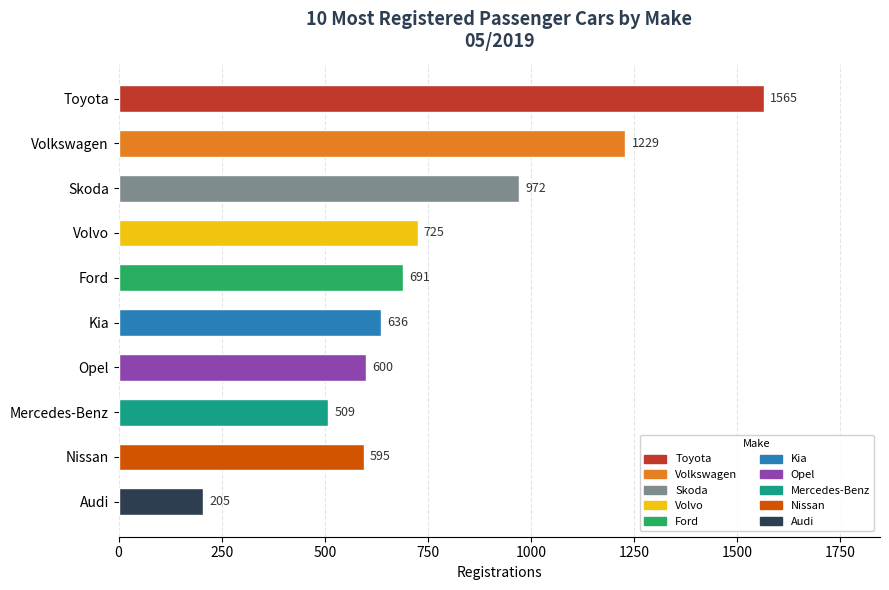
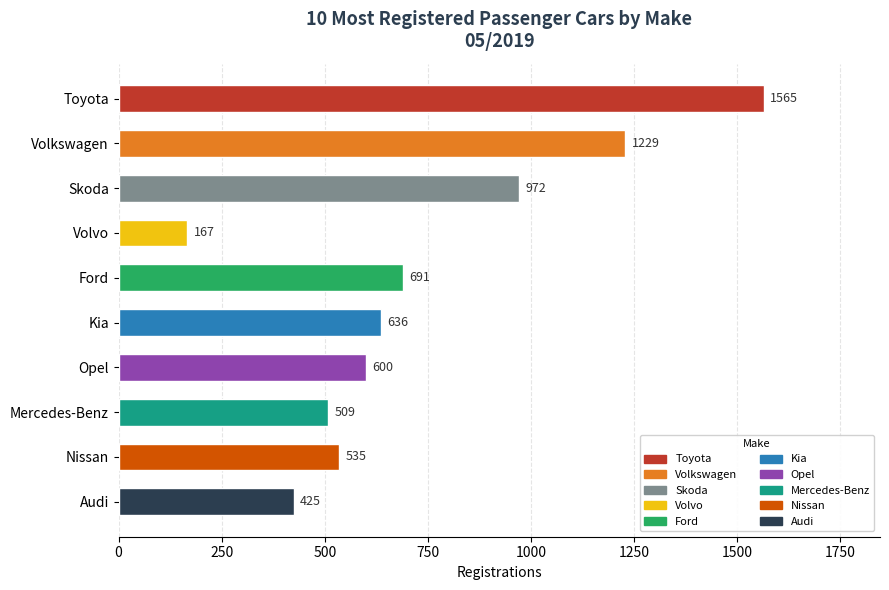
  {
    "Toyota": 1565,
    "Volkswagen": 1229,
    "Skoda": 972,
-   "Volvo": 725,
+   "Volvo": 167,
    "Ford": 691,
    "Kia": 636,
    "Opel": 600,
    "Mercedes-Benz": 509,
-   "Nissan": 595,
-   "Audi": 205
+   "Nissan": 535,
+   "Audi": 425
  }
